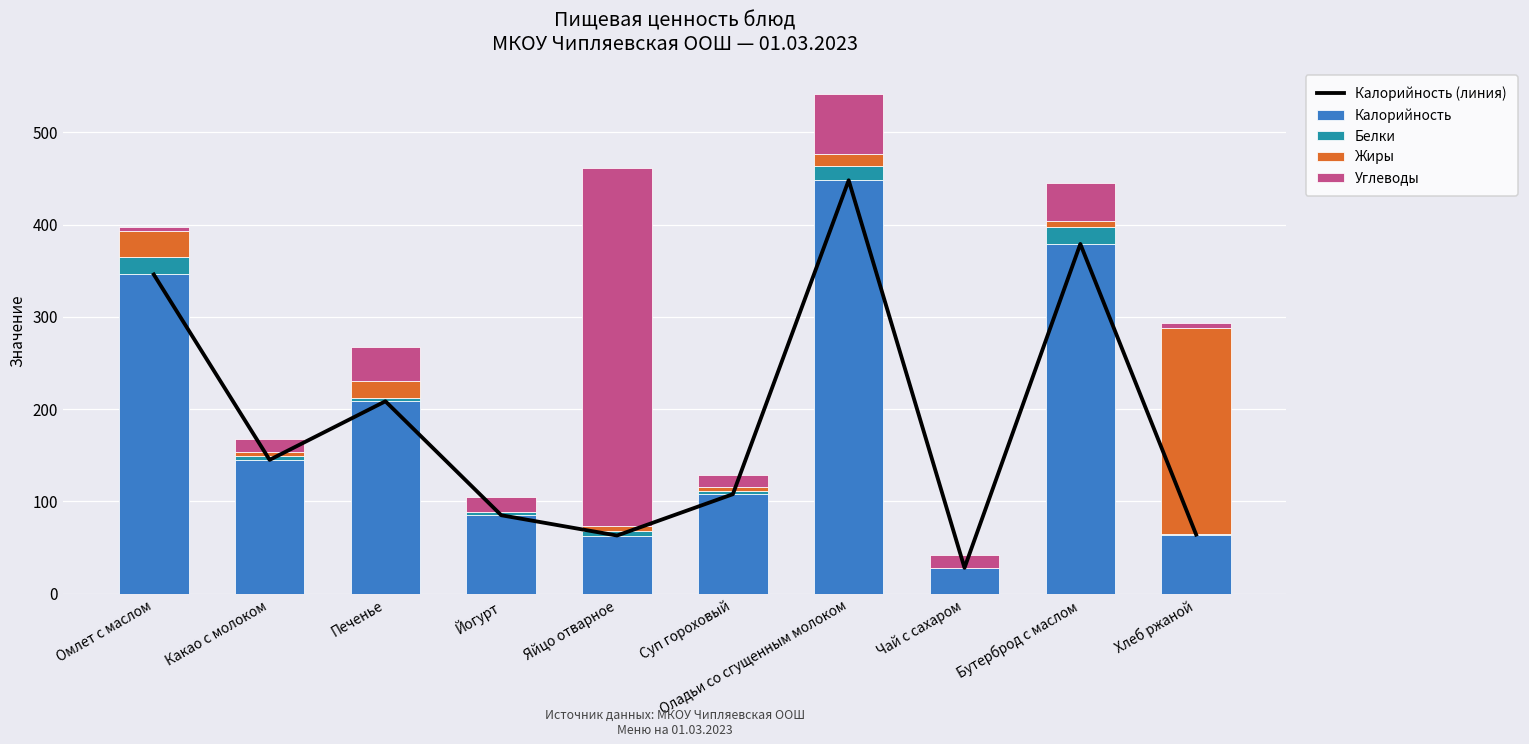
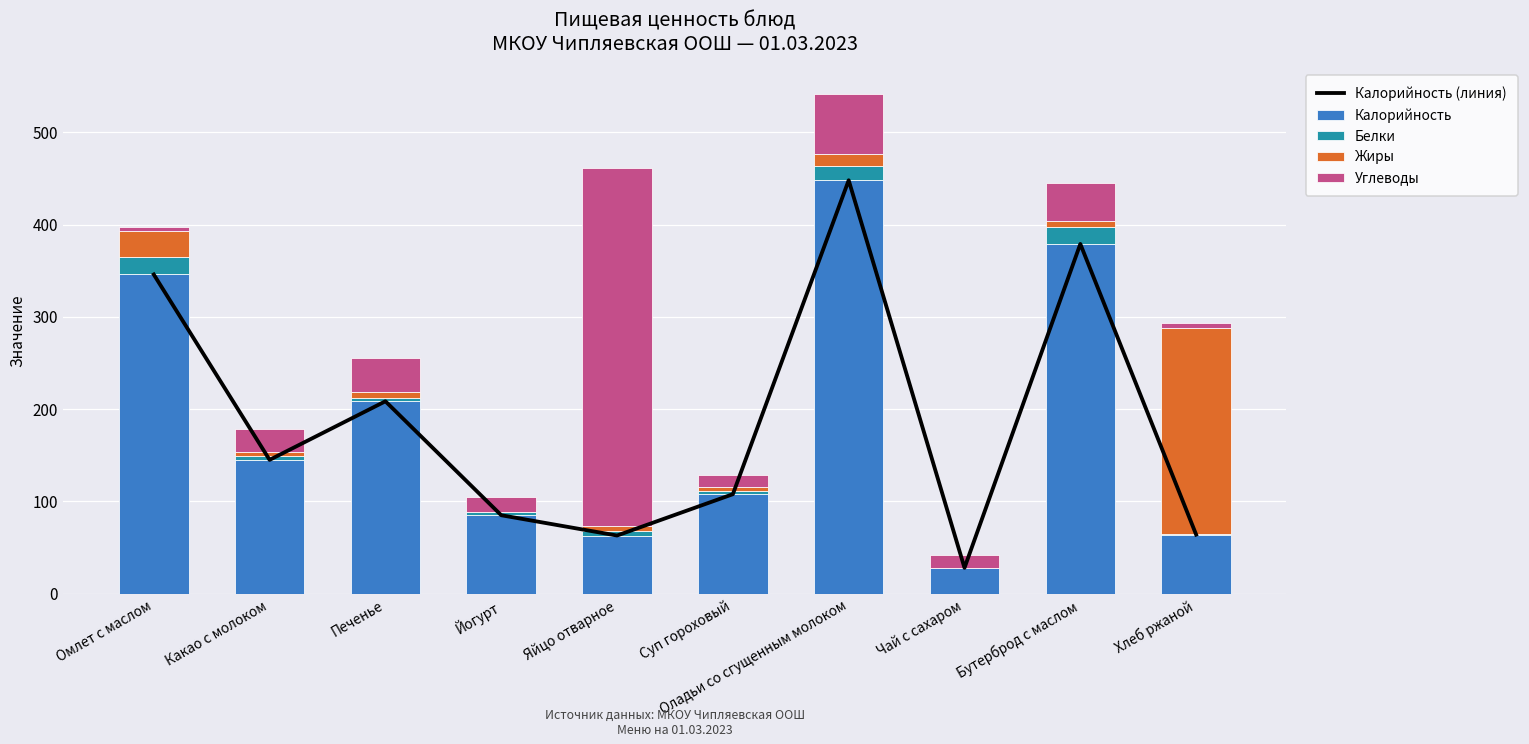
  {
    "Жиры": {
      "Омлет с маслом": 30,
      "Какао с молоком": 0,
-     "Печенье": 20,
+     "Печенье": 10,
      "Яйцо отварное": 10,
      "Суп гороховый": 0,
      "Оладьи со сгущенным молоком": 10,
      "Чай с сахаром": 0,
      "Бутерброд с маслом": 10,
      "Хлеб ржаной": 220
    },
    "Углеводы": {
      "Омлет с маслом": 0,
-     "Какао с молоком": 10,
+     "Какао с молоком": 30,
      "Печенье": 40,
      "Йогурт": 20,
      "Яйцо отварное": 390,
      "Суп гороховый": 10,
      "Оладьи со сгущенным молоком": 70,
      "Чай с сахаром": 10,
      "Бутерброд с маслом": 40,
      "Хлеб ржаной": 10
    }
  }
